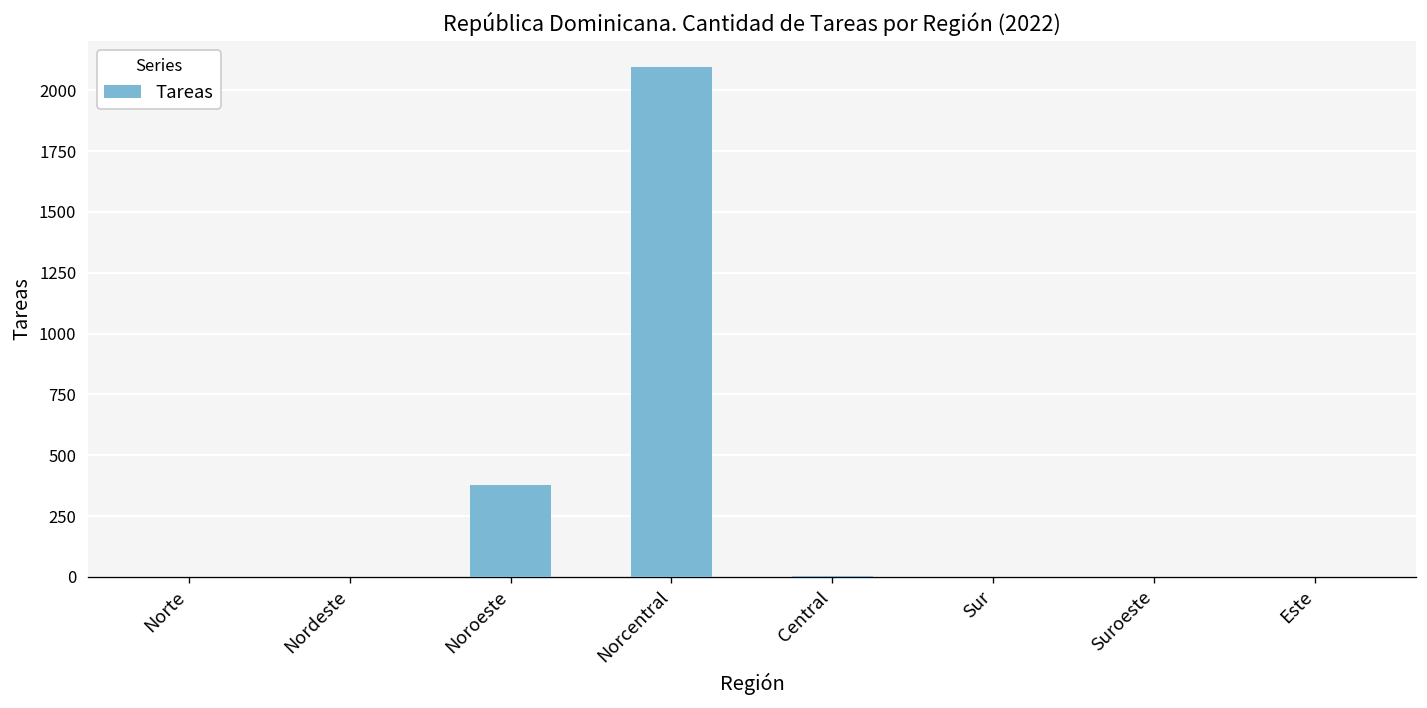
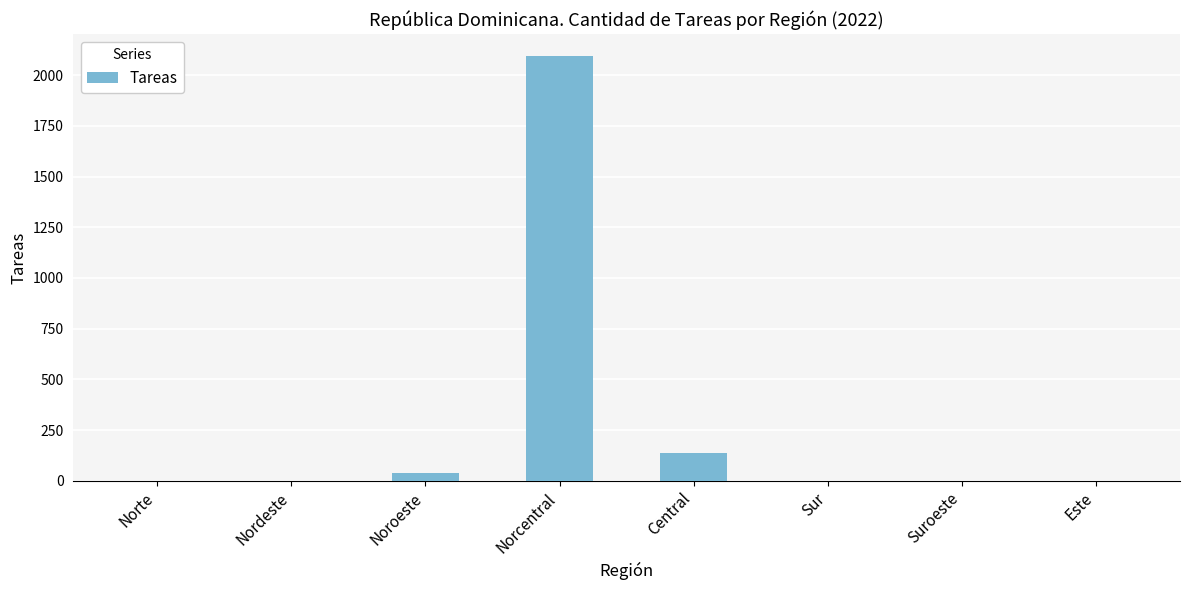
  {
    "Norte": 0,
    "Nordeste": 0,
-   "Noroeste": 380,
+   "Noroeste": 40,
    "Norcentral": 2100,
-   "Central": 10,
+   "Central": 140,
    "Sur": 0,
    "Suroeste": 0,
    "Este": 0
  }
